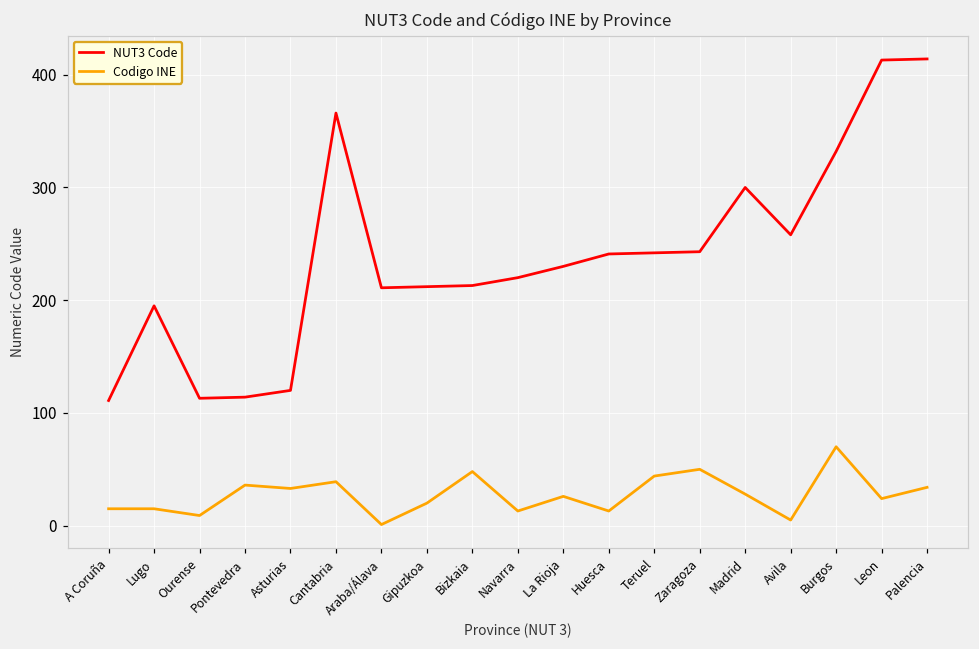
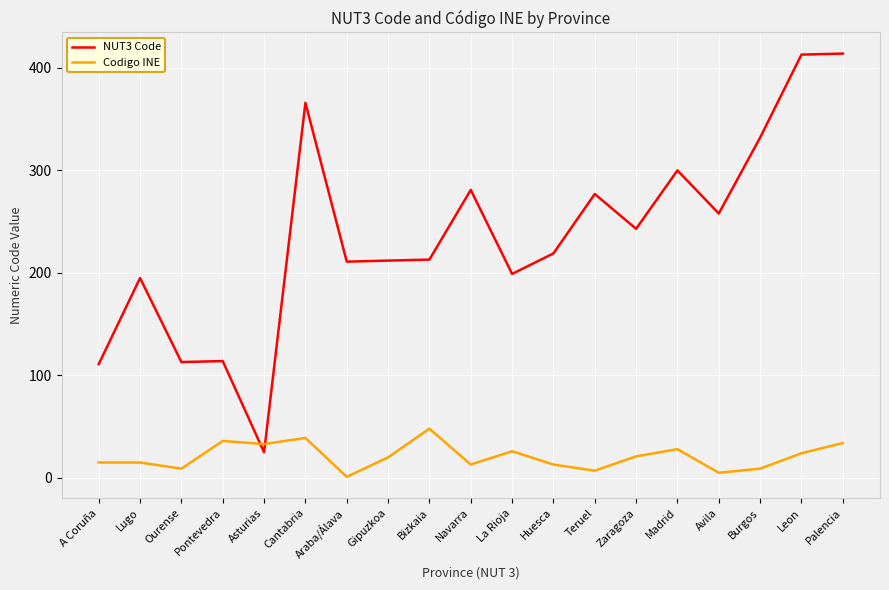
  {
    "NUT3 Code": {
      "A Coruña": 111,
      "Lugo": 195,
      "Ourense": 113,
      "Pontevedra": 114,
-     "Asturias": 120,
+     "Asturias": 25,
      "Cantabria": 366,
      "Araba/Álava": 211,
      "Gipuzkoa": 212,
      "Bizkaia": 213,
-     "Navarra": 220,
-     "La Rioja": 230,
-     "Huesca": 241,
-     "Teruel": 242,
+     "Navarra": 281,
+     "La Rioja": 199,
+     "Huesca": 219,
+     "Teruel": 277,
      "Zaragoza": 243,
      "Madrid": 300,
      "Avila": 258,
      "Burgos": 332,
      "Leon": 413,
      "Palencia": 414
    },
    "Codigo INE": {
      "A Coruña": 15,
      "Lugo": 15,
      "Ourense": 9,
      "Pontevedra": 36,
      "Asturias": 33,
      "Cantabria": 39,
      "Araba/Álava": 1,
      "Gipuzkoa": 20,
      "Bizkaia": 48,
      "Navarra": 13,
      "La Rioja": 26,
      "Huesca": 13,
-     "Teruel": 44,
-     "Zaragoza": 50,
+     "Teruel": 7,
+     "Zaragoza": 21,
      "Madrid": 28,
      "Avila": 5,
-     "Burgos": 70,
+     "Burgos": 9,
      "Leon": 24,
      "Palencia": 34
    }
  }
